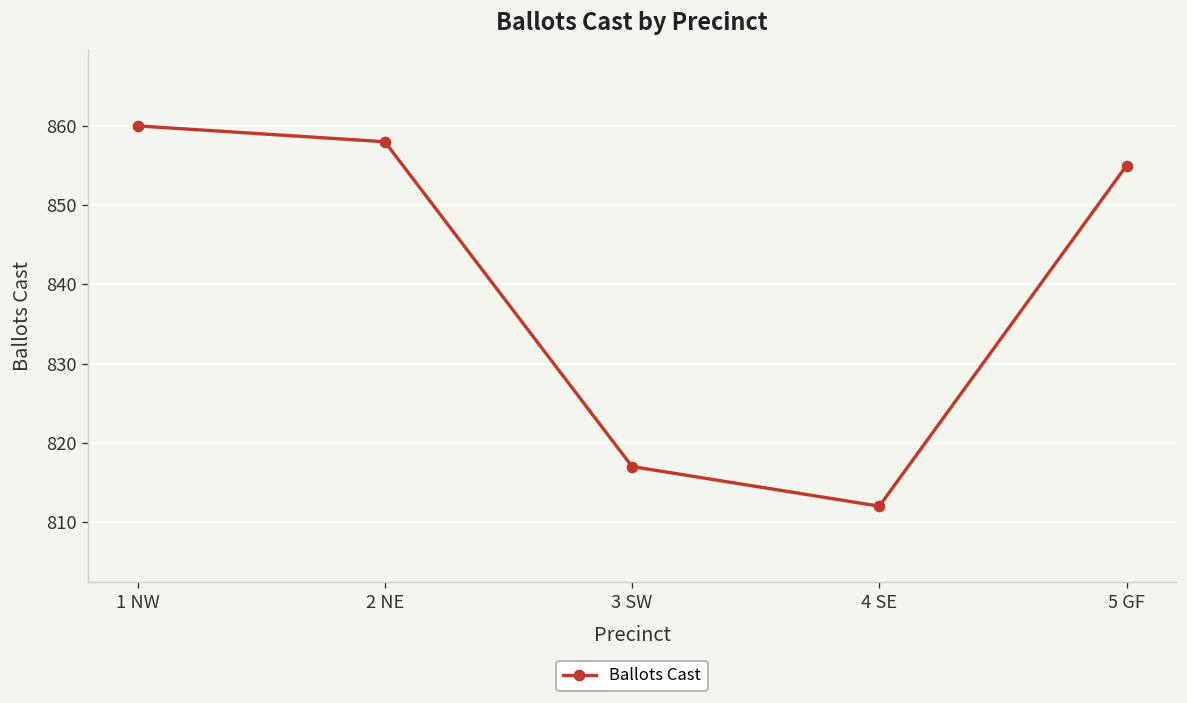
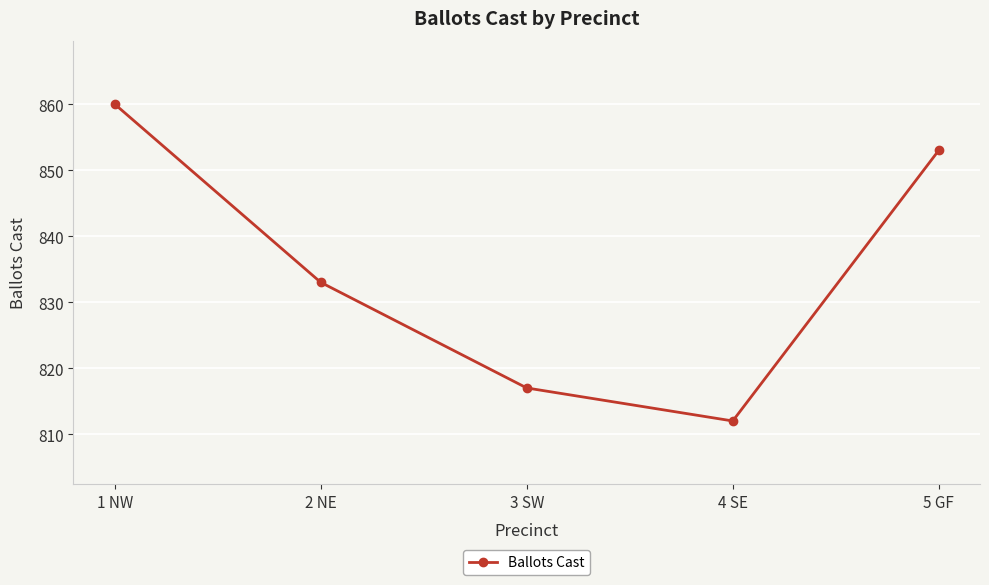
  {
    "1 NW": 860,
-   "2 NE": 858,
+   "2 NE": 833,
    "3 SW": 817,
    "4 SE": 812,
-   "5 GF": 855
+   "5 GF": 853
  }
